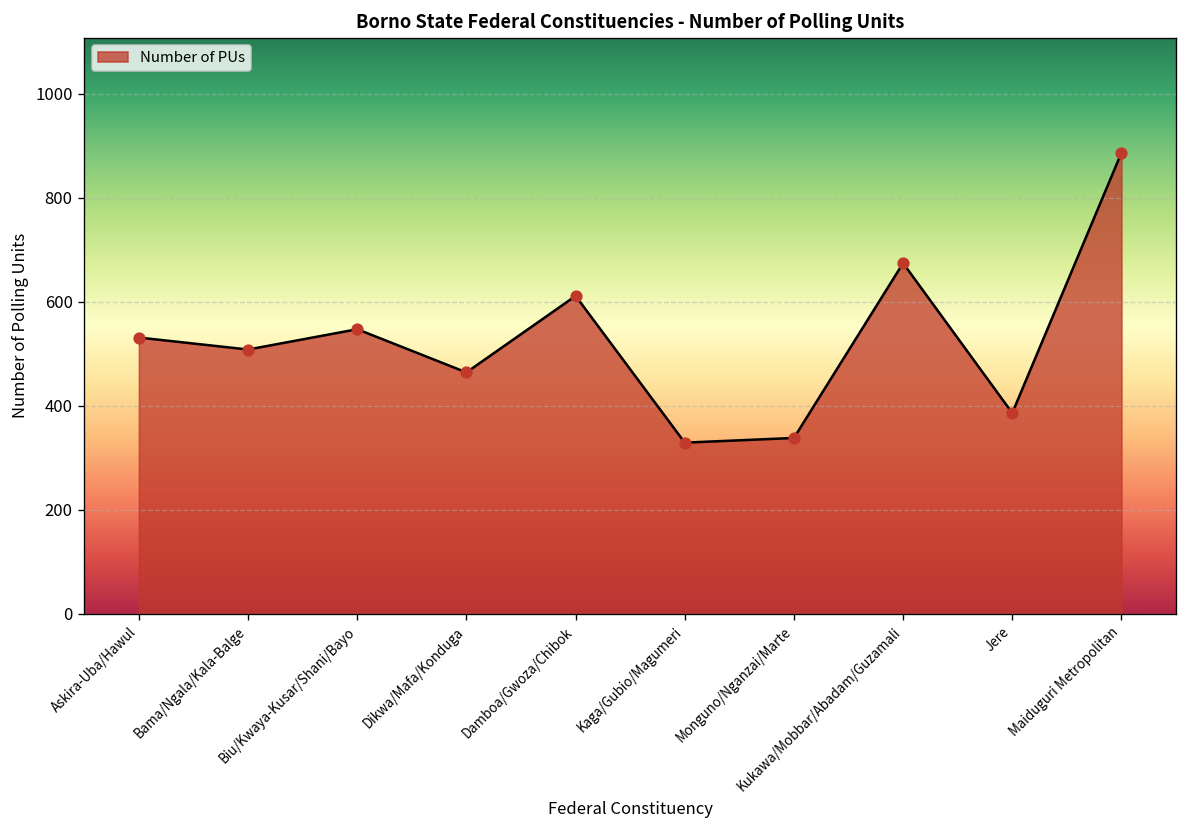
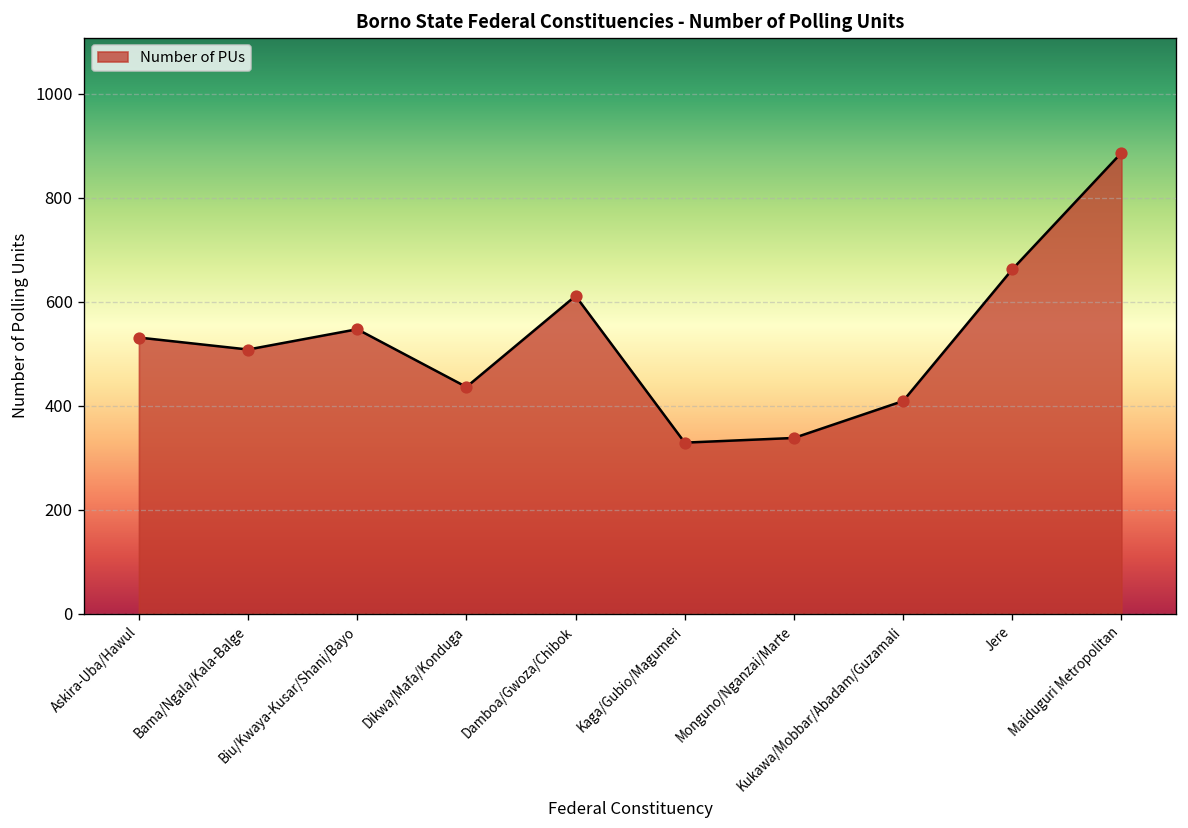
  {
    "Askira-Uba/Hawul": 530,
    "Bama/Ngala/Kala-Balge": 510,
    "Biu/Kwaya-Kusar/Shani/Bayo": 550,
-   "Dikwa/Mafa/Konduga": 460,
+   "Dikwa/Mafa/Konduga": 440,
    "Damboa/Gwoza/Chibok": 610,
    "Kaga/Gubio/Magumeri": 330,
    "Monguno/Nganzai/Marte": 340,
-   "Kukawa/Mobbar/Abadam/Guzamali": 670,
-   "Jere": 390,
+   "Kukawa/Mobbar/Abadam/Guzamali": 410,
+   "Jere": 660,
    "Maiduguri Metropolitan": 890
  }
